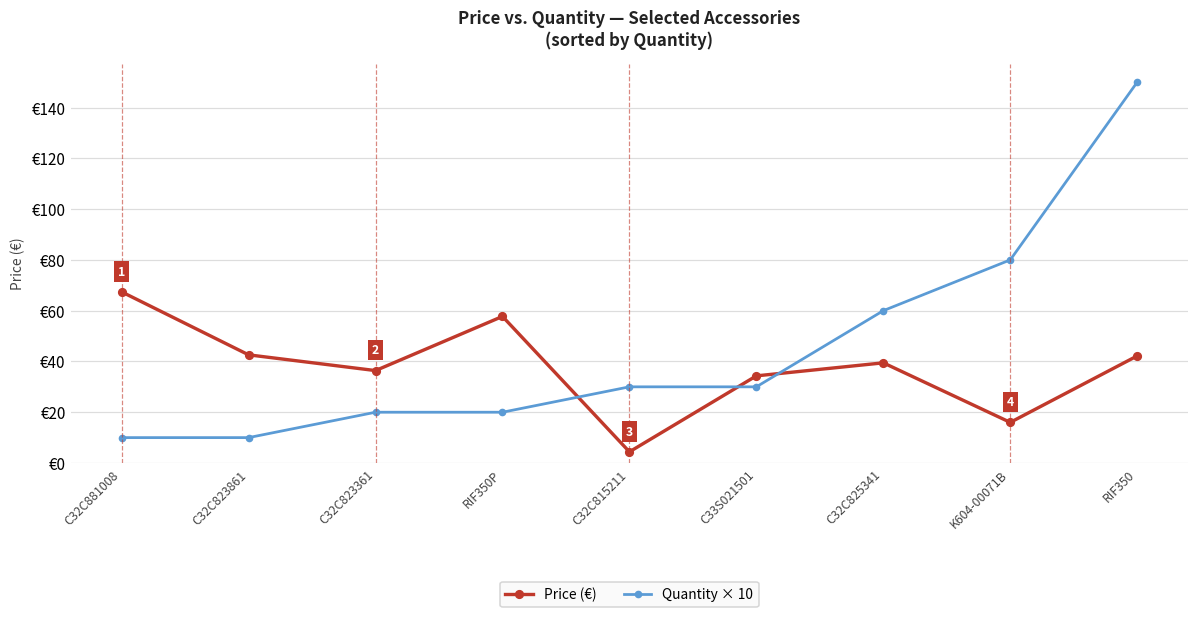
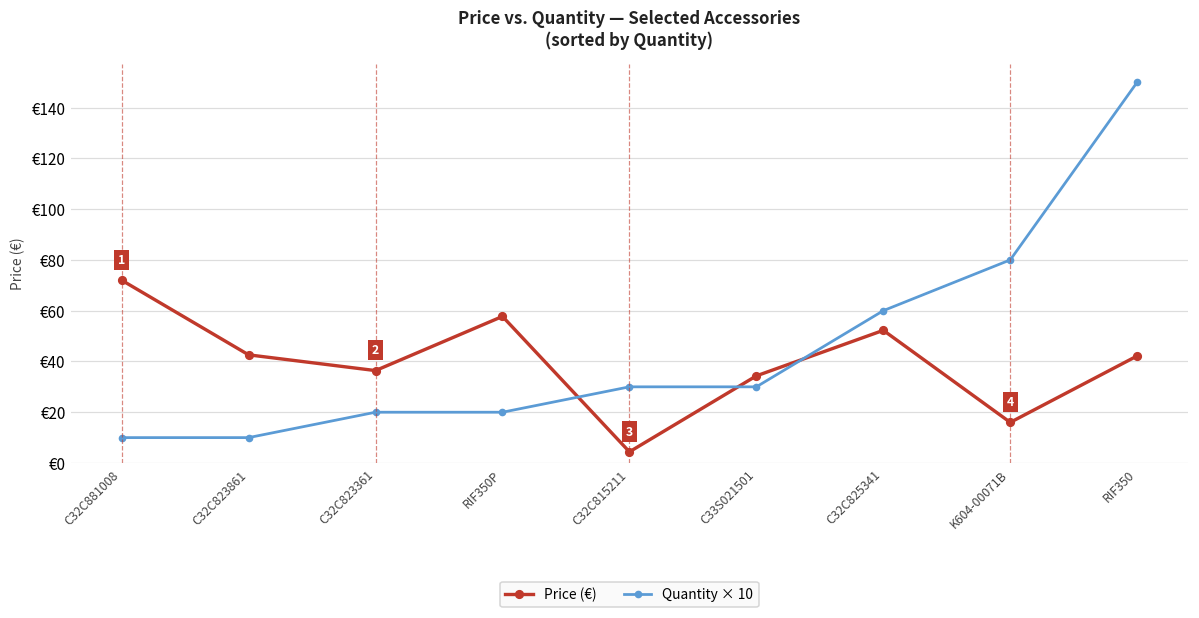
  {
    "Price (€)": {
-     "C32C881008": "€67",
+     "C32C881008": "€72",
      "C32C823861": "€43",
      "RIF350P": "€58",
      "C33S021501": "€34",
-     "C32C825341": "€39",
+     "C32C825341": "€52",
      "RIF350": "€42"
    },
    "Quantity × 10": {
      "C32C881008": "€10",
      "C32C823861": "€10",
      "C32C823361": "€20",
      "RIF350P": "€20",
      "C32C815211": "€30",
      "C33S021501": "€30",
      "C32C825341": "€60",
      "K604-00071B": "€80",
      "RIF350": "€150"
    }
  }
